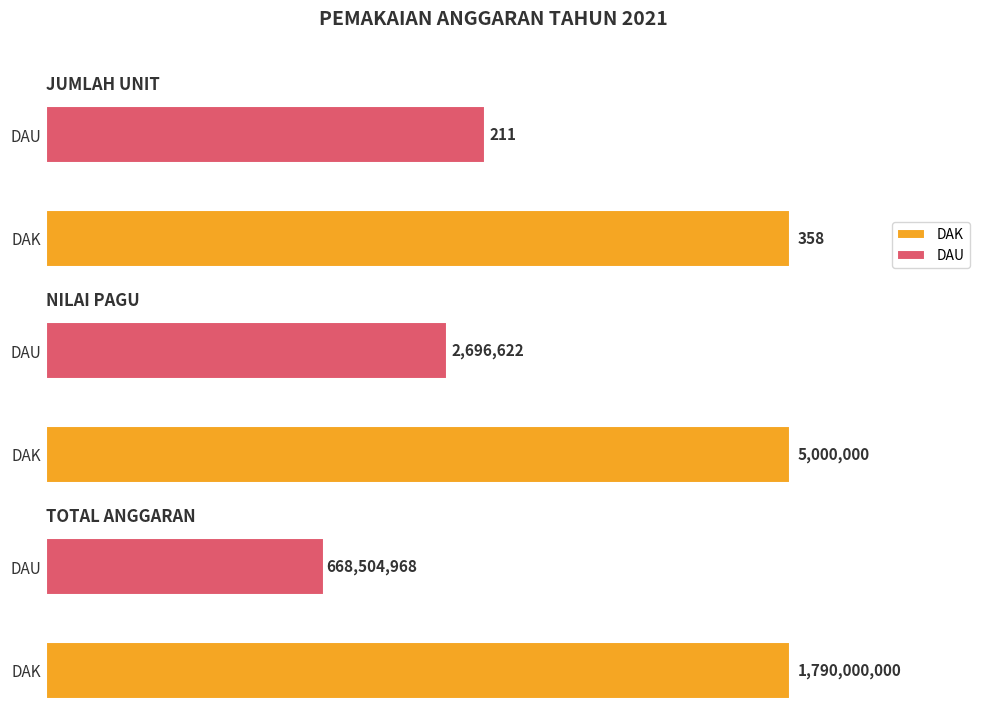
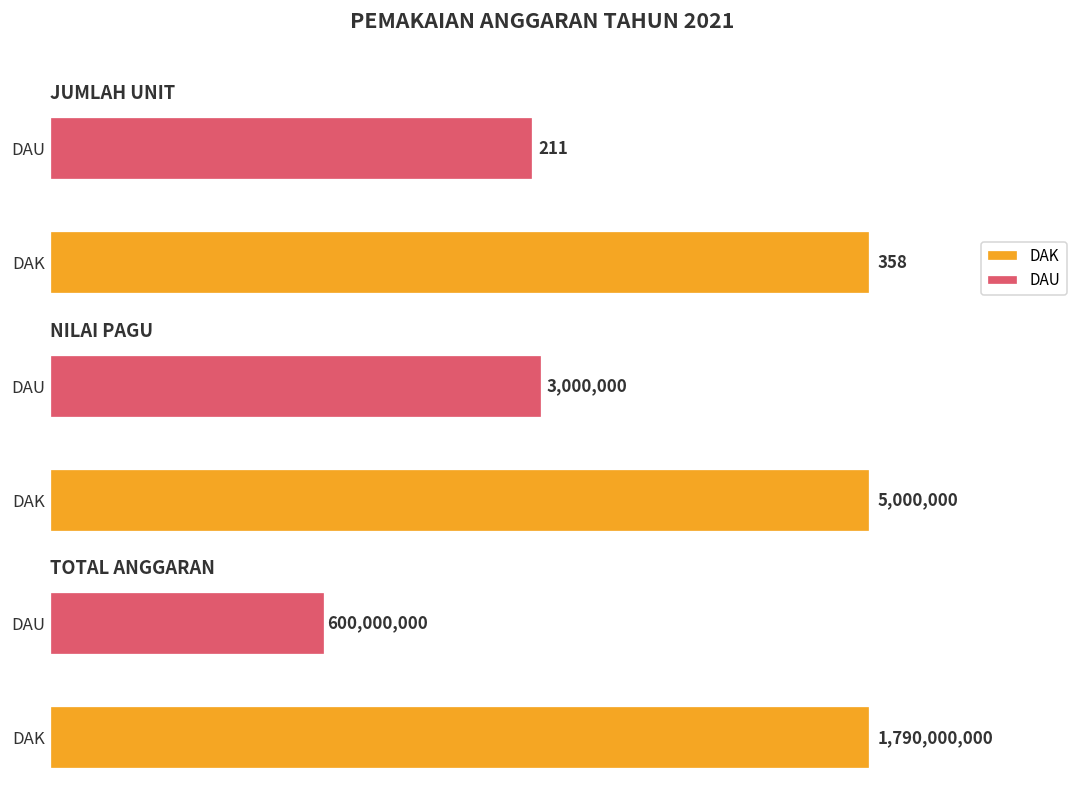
  {
    "JUMLAH UNIT": {
      "DAU": "211",
      "DAK": "358"
    },
    "NILAI PAGU": {
-     "DAU": "2,696,622",
+     "DAU": "3,000,000",
      "DAK": "5,000,000"
    },
    "TOTAL ANGGARAN": {
-     "DAU": "668,504,968",
+     "DAU": "600,000,000",
      "DAK": "1,790,000,000"
    }
  }
